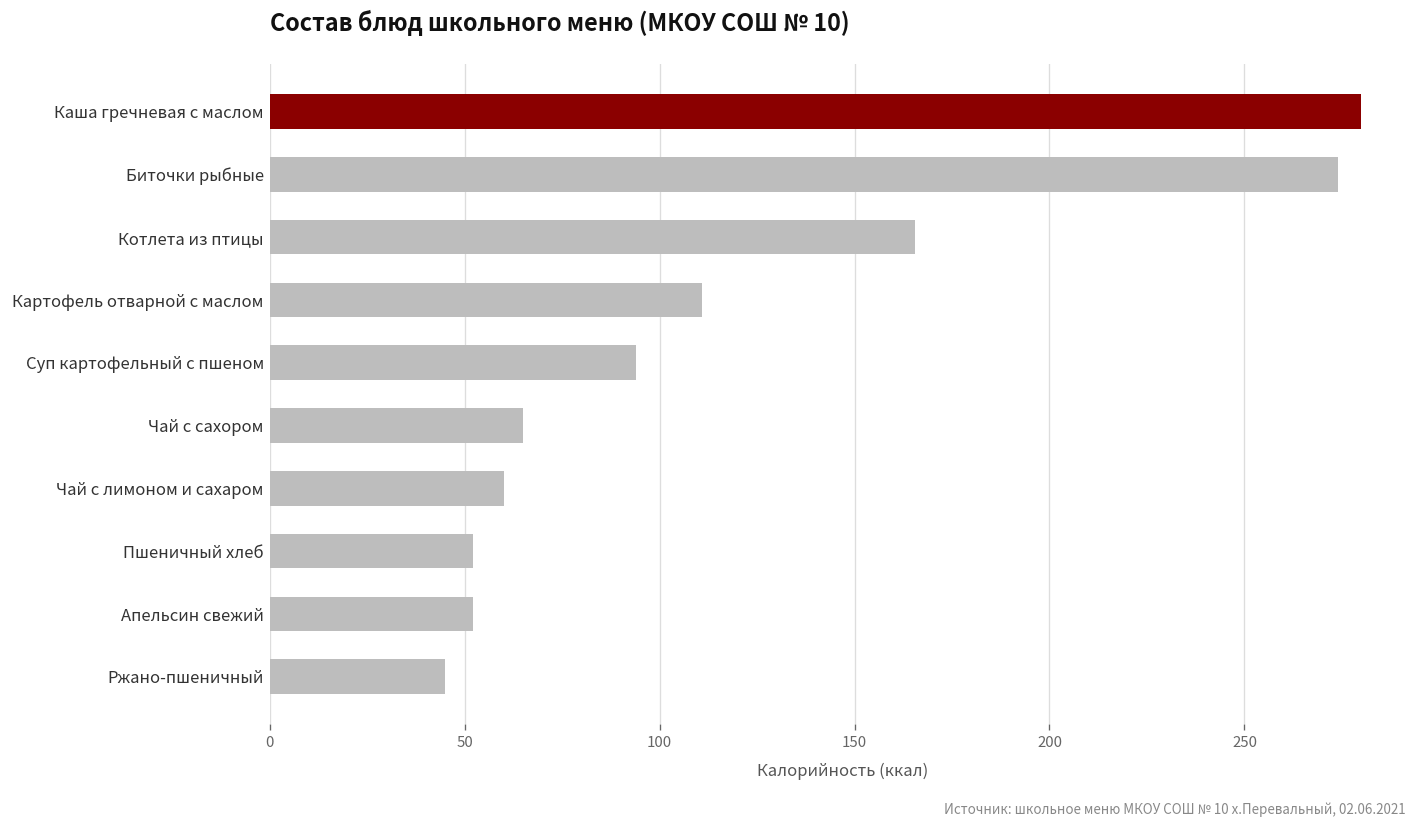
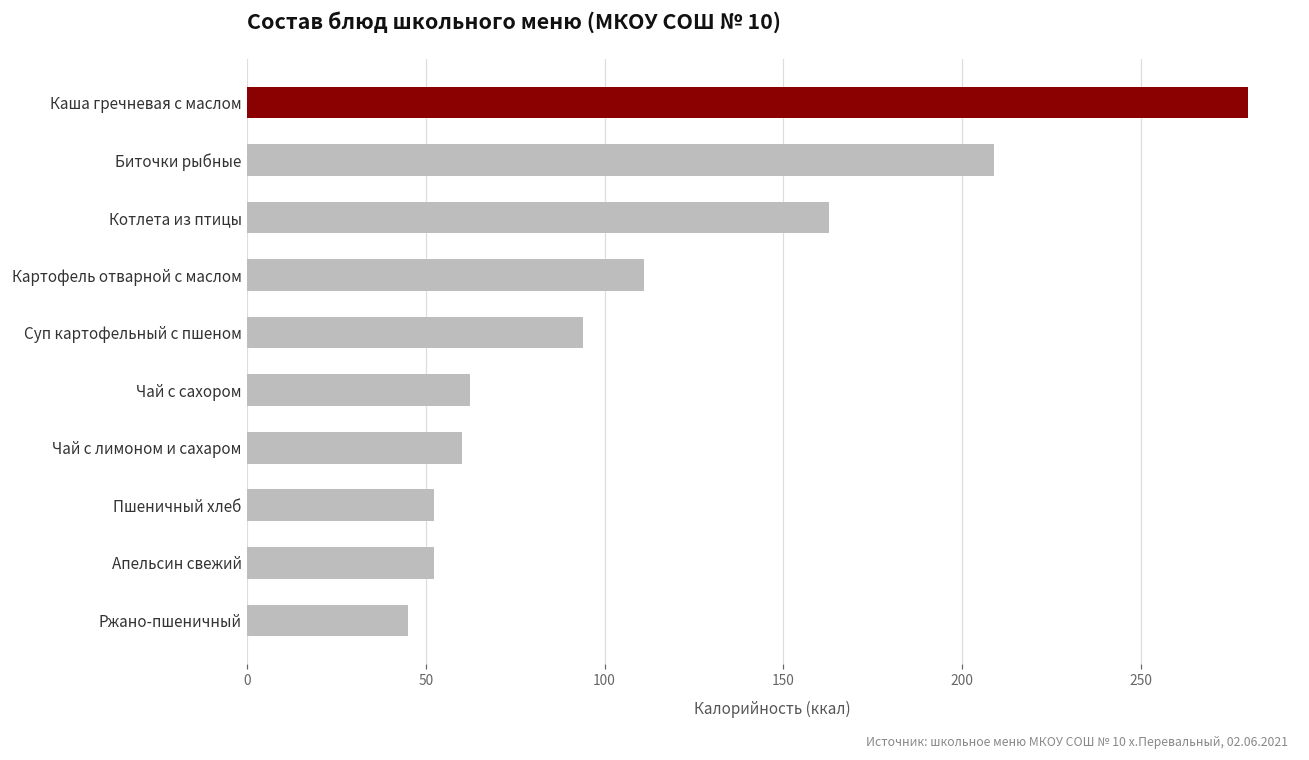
  {
    "Каша гречневая с маслом": 280,
-   "Биточки рыбные": 274,
-   "Котлета из птицы": 166,
+   "Биточки рыбные": 209,
+   "Котлета из птицы": 163,
    "Картофель отварной с маслом": 111,
    "Суп картофельный с пшеном": 94,
-   "Чай с сахором": 65,
+   "Чай с сахором": 62,
    "Чай с лимоном и сахаром": 60,
    "Пшеничный хлеб": 52,
    "Апельсин свежий": 52,
    "Ржано-пшеничный": 45
  }
